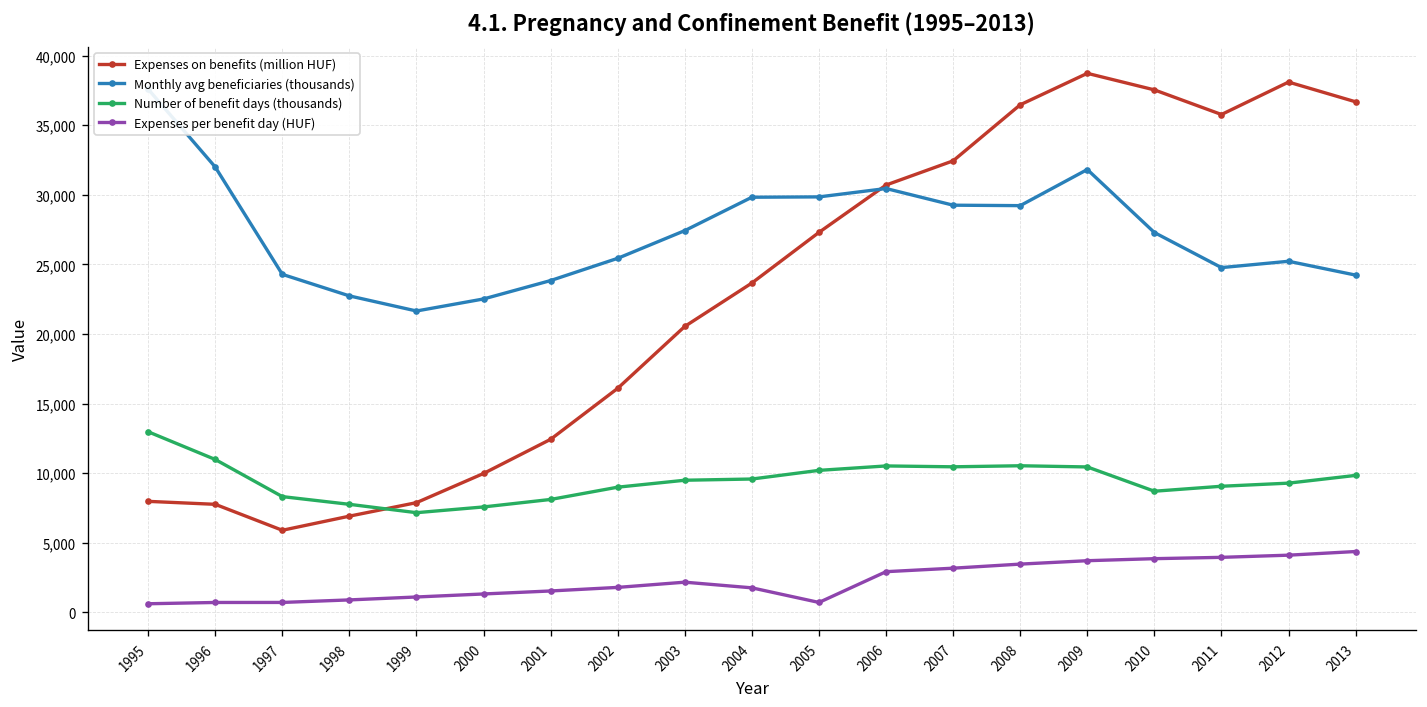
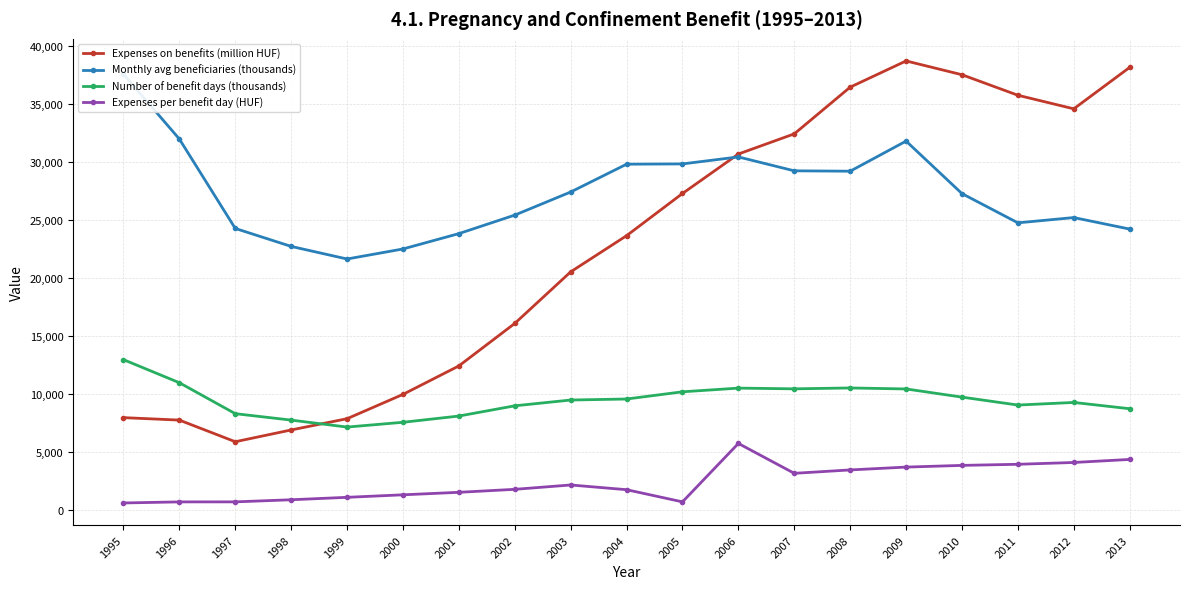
  {
    "Expenses on benefits (million HUF)": {
      "1995": "8,000",
      "1996": "7,800",
      "1997": "5,900",
      "1998": "6,900",
      "1999": "7,900",
      "2000": "10,000",
      "2001": "12,400",
      "2002": "16,100",
      "2003": "20,500",
      "2004": "23,700",
      "2005": "27,300",
      "2006": "30,700",
      "2007": "32,400",
      "2008": "36,500",
      "2009": "38,700",
      "2010": "37,500",
      "2011": "35,800",
-     "2012": "38,100",
-     "2013": "36,700"
+     "2012": "34,600",
+     "2013": "38,200"
    },
    "Monthly avg beneficiaries (thousands)": {
      "1996": "32,000",
      "1997": "24,300",
      "1998": "22,700",
      "1999": "21,700",
      "2000": "22,500",
      "2001": "23,800",
      "2002": "25,400",
      "2003": "27,400",
      "2004": "29,800",
      "2005": "29,800",
      "2006": "30,500",
      "2007": "29,300",
      "2008": "29,200",
      "2009": "31,800",
      "2010": "27,300",
      "2011": "24,800",
      "2012": "25,200",
      "2013": "24,200"
    },
    "Number of benefit days (thousands)": {
      "1995": "13,000",
      "1996": "11,000",
      "1997": "8,300",
      "1998": "7,800",
      "1999": "7,200",
      "2000": "7,600",
      "2001": "8,100",
      "2002": "9,000",
      "2003": "9,500",
      "2004": "9,600",
      "2005": "10,200",
      "2006": "10,500",
      "2007": "10,500",
      "2008": "10,500",
      "2009": "10,400",
-     "2010": "8,700",
+     "2010": "9,700",
      "2011": "9,100",
      "2012": "9,300",
-     "2013": "9,800"
+     "2013": "8,700"
    },
    "Expenses per benefit day (HUF)": {
      "1995": "600",
      "1996": "700",
      "1997": "700",
      "1998": "900",
      "1999": "1,100",
      "2000": "1,300",
      "2001": "1,500",
      "2002": "1,800",
      "2003": "2,200",
      "2004": "1,800",
      "2005": "700",
-     "2006": "2,900",
+     "2006": "5,700",
      "2007": "3,200",
      "2008": "3,500",
      "2009": "3,700",
      "2010": "3,900",
      "2011": "3,900",
      "2012": "4,100",
      "2013": "4,400"
    }
  }
